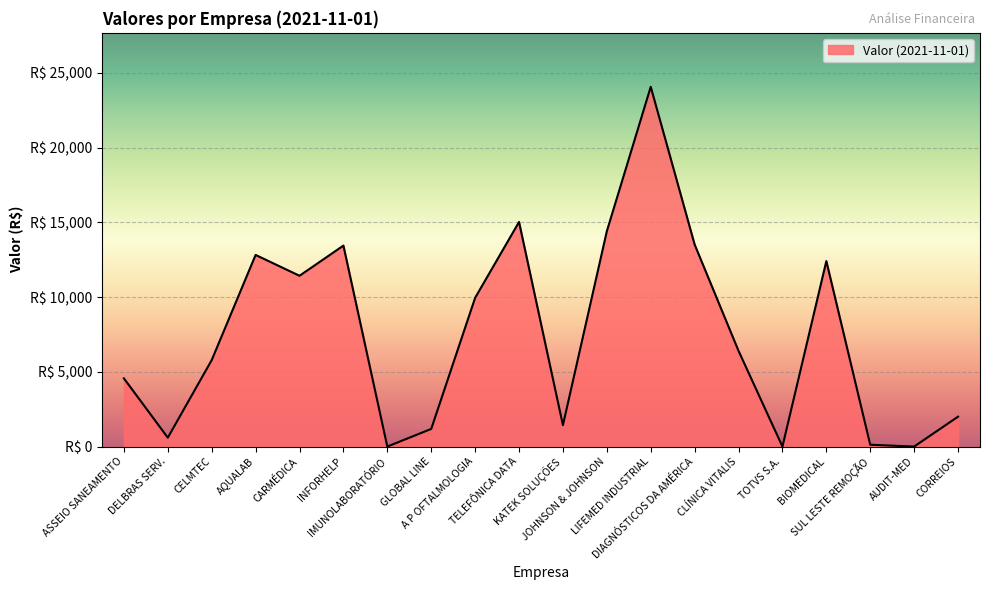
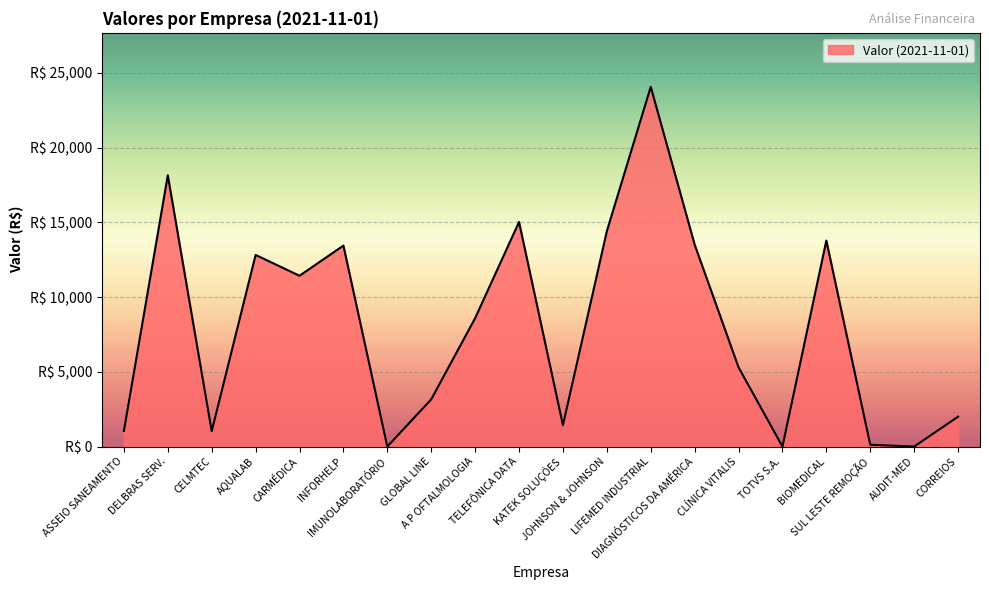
  {
-   "ASSEIO SANEAMENTO": "R$ 4,600",
-   "DELBRAS SERV.": "R$ 600",
-   "CELMTEC": "R$ 5,800",
+   "ASSEIO SANEAMENTO": "R$ 1,100",
+   "DELBRAS SERV.": "R$ 18,100",
+   "CELMTEC": "R$ 1,000",
    "AQUALAB": "R$ 12,800",
    "CARMÉDICA": "R$ 11,400",
    "INFORHELP": "R$ 13,400",
    "IMUNOLABORATÓRIO": "R$ 0",
-   "GLOBAL LINE": "R$ 1,200",
-   "A P OFTALMOLOGIA": "R$ 9,900",
+   "GLOBAL LINE": "R$ 3,200",
+   "A P OFTALMOLOGIA": "R$ 8,600",
    "TELEFÔNICA DATA": "R$ 15,000",
    "KATEK SOLUÇÕES": "R$ 1,400",
    "JOHNSON & JOHNSON": "R$ 14,400",
    "LIFEMED INDUSTRIAL": "R$ 24,100",
    "DIAGNÓSTICOS DA AMÉRICA": "R$ 13,500",
-   "CLÍNICA VITALIS": "R$ 6,400",
+   "CLÍNICA VITALIS": "R$ 5,300",
    "TOTVS S.A.": "R$ 0",
-   "BIOMEDICAL": "R$ 12,400",
+   "BIOMEDICAL": "R$ 13,800",
    "SUL LESTE REMOÇÃO": "R$ 100",
    "AUDIT-MED": "R$ 0",
    "CORREIOS": "R$ 2,000"
  }
